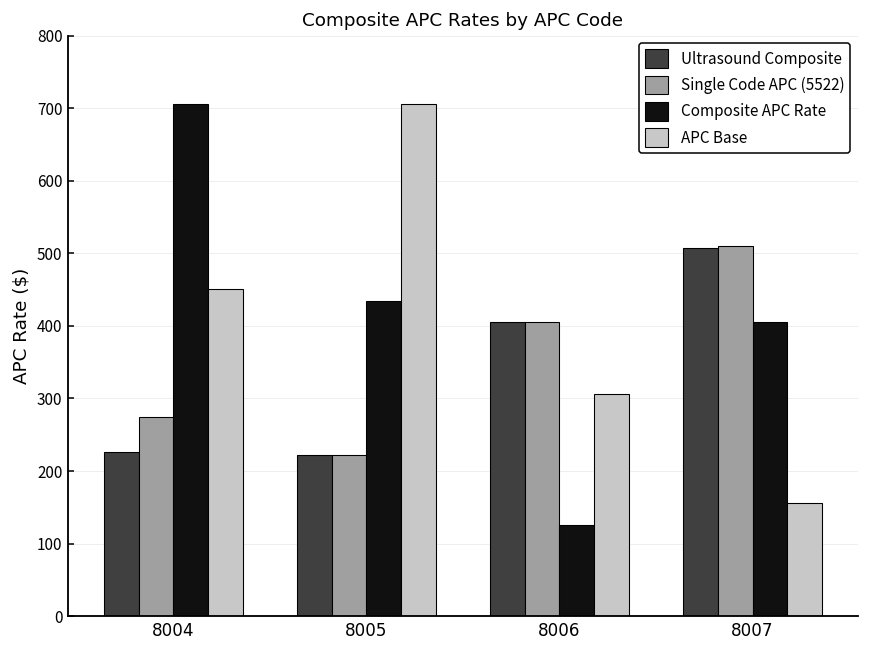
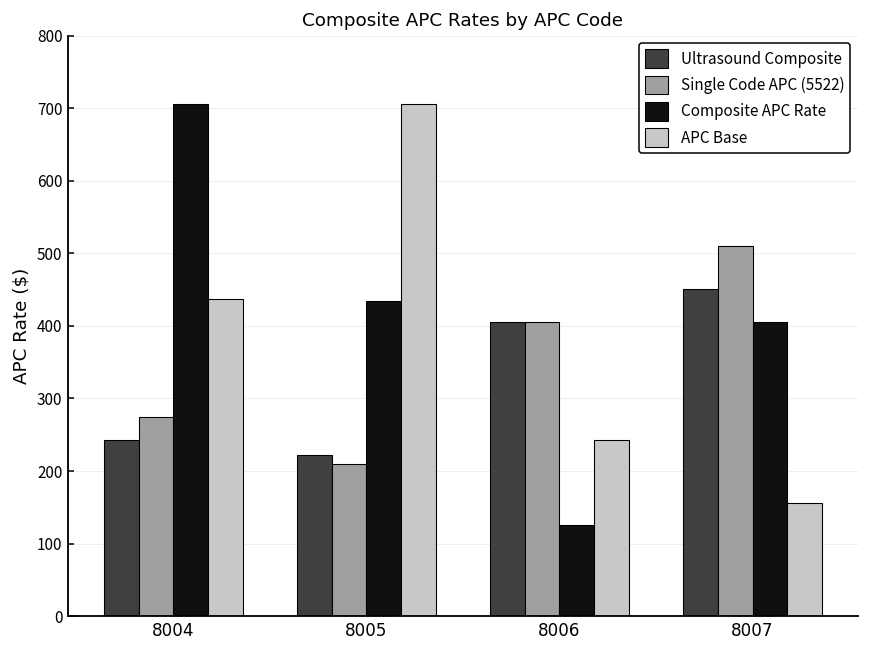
  {
    "Ultrasound Composite": {
-     "8004": 230,
+     "8004": 240,
      "8005": 220,
      "8006": 410,
-     "8007": 510
+     "8007": 450
    },
    "Single Code APC (5522)": {
      "8004": 270,
-     "8005": 220,
+     "8005": 210,
      "8006": 410,
      "8007": 510
    },
    "Composite APC Rate": {
      "8004": 710,
      "8005": 430,
      "8006": 130,
      "8007": 410
    },
    "APC Base": {
-     "8004": 450,
+     "8004": 440,
      "8005": 710,
-     "8006": 310,
+     "8006": 240,
      "8007": 160
    }
  }
